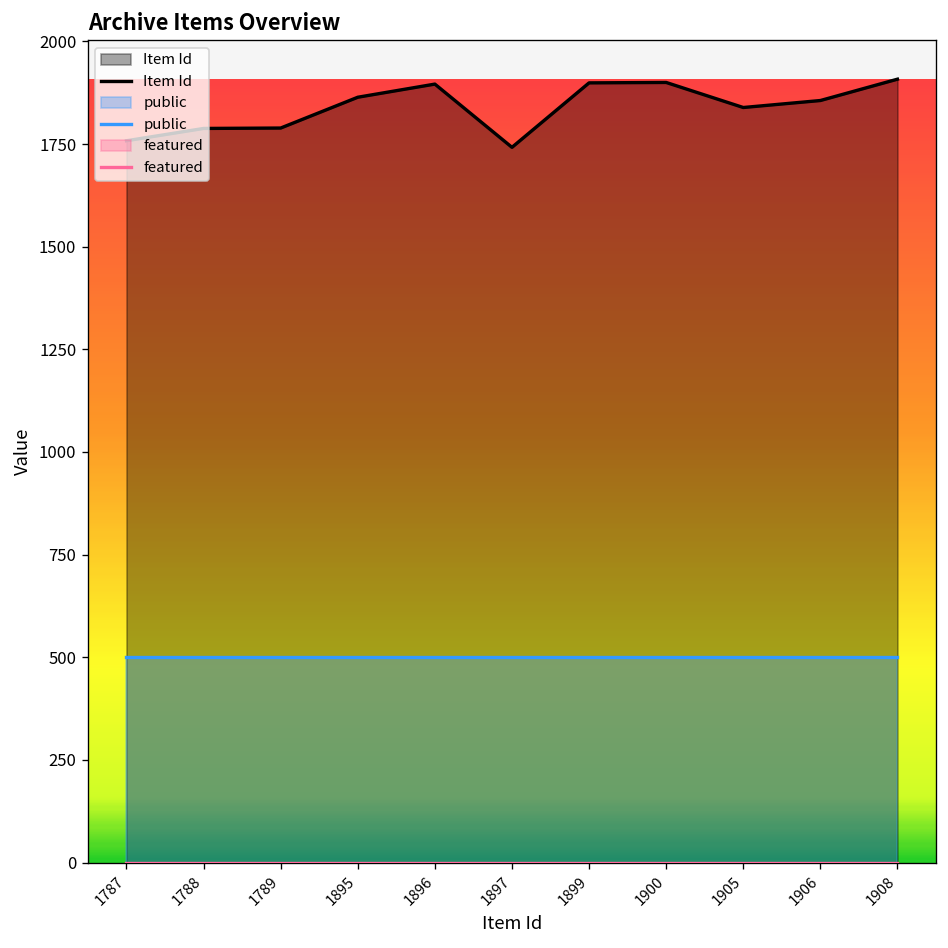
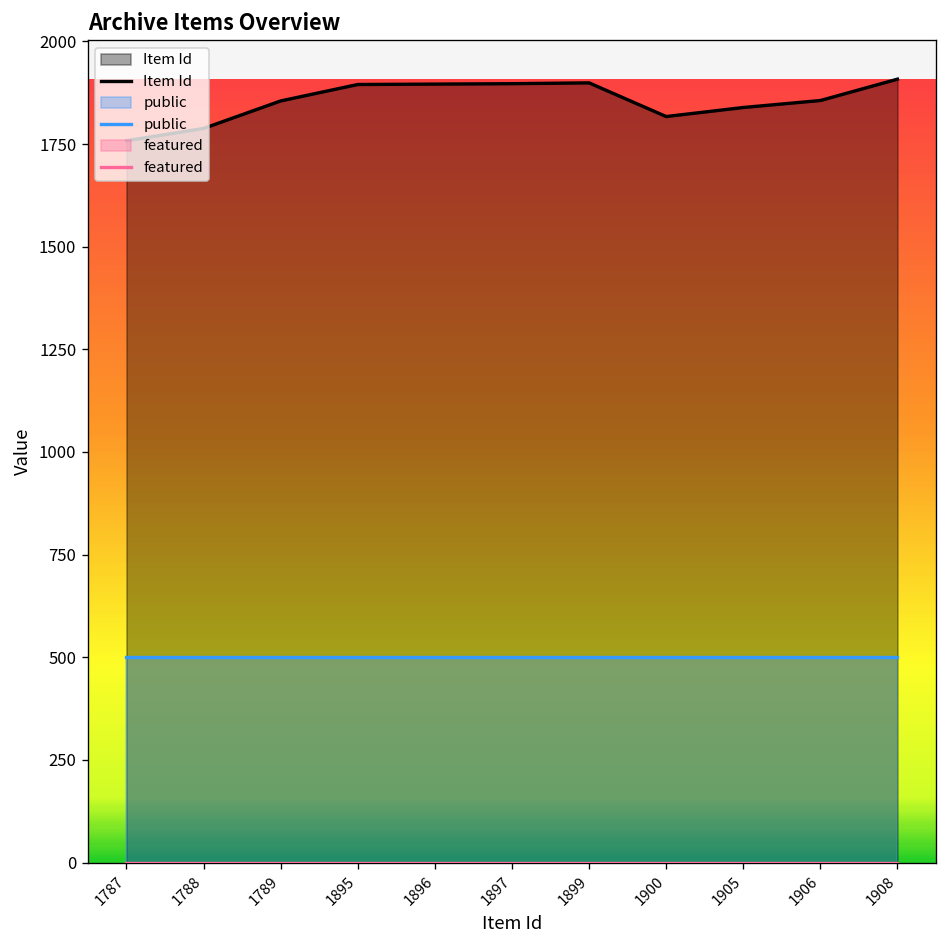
  {
    "Item Id": {
-     "1789": 1790,
-     "1895": 1860,
+     "1789": 1860,
+     "1895": 1900,
      "1896": 1900,
-     "1897": 1740,
+     "1897": 1900,
      "1899": 1900,
-     "1900": 1900,
+     "1900": 1820,
      "1905": 1840,
      "1906": 1860,
      "1908": 1910
    },
    "public": {
      "1787": 500,
      "1788": 500,
      "1789": 500,
      "1895": 500,
      "1896": 500,
      "1897": 500,
      "1899": 500,
      "1900": 500,
      "1905": 500,
      "1906": 500,
      "1908": 500
    },
    "featured": {
      "1787": 0,
      "1788": 0,
      "1789": 0,
      "1895": 0,
      "1896": 0,
      "1897": 0,
      "1899": 0,
      "1900": 0,
      "1905": 0,
      "1906": 0,
      "1908": 0
    }
  }
